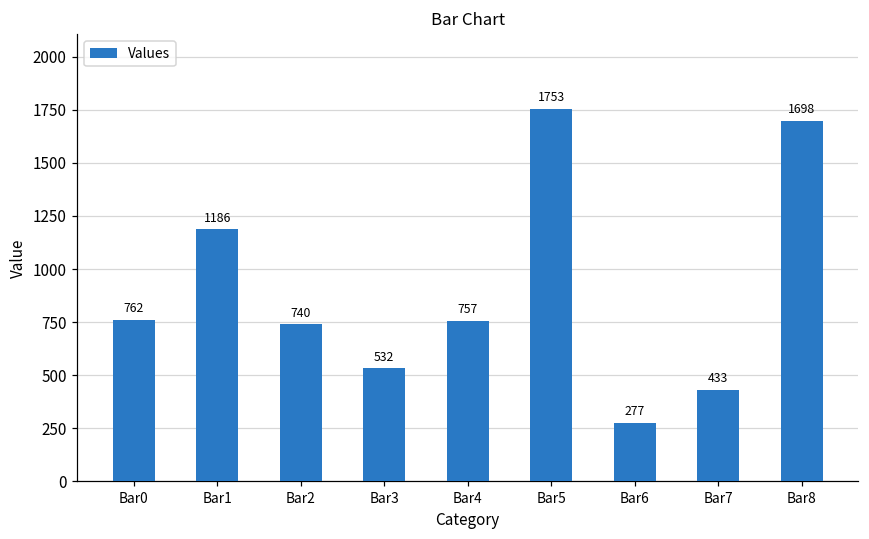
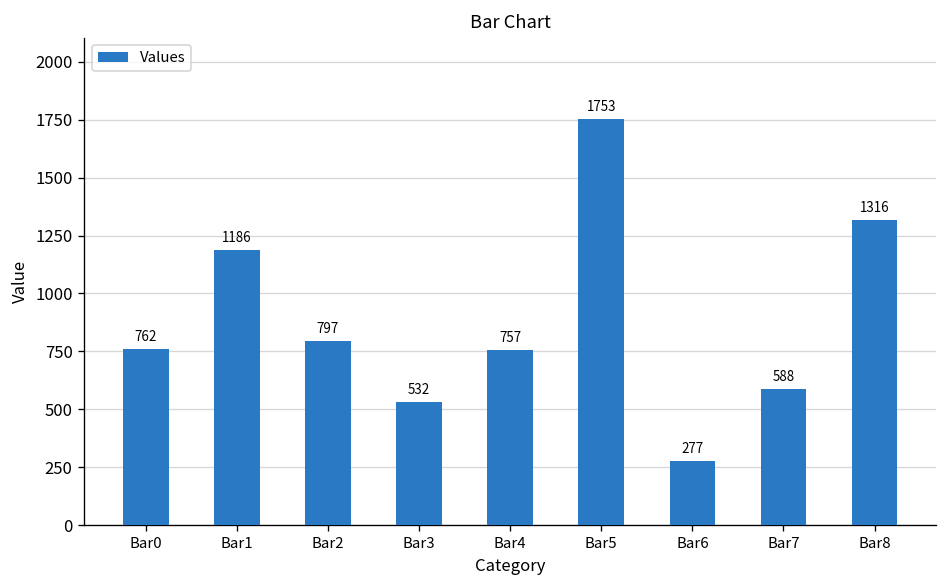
  {
    "Bar0": 762,
    "Bar1": 1186,
-   "Bar2": 740,
+   "Bar2": 797,
    "Bar3": 532,
    "Bar4": 757,
    "Bar5": 1753,
    "Bar6": 277,
-   "Bar7": 433,
-   "Bar8": 1698
+   "Bar7": 588,
+   "Bar8": 1316
  }
